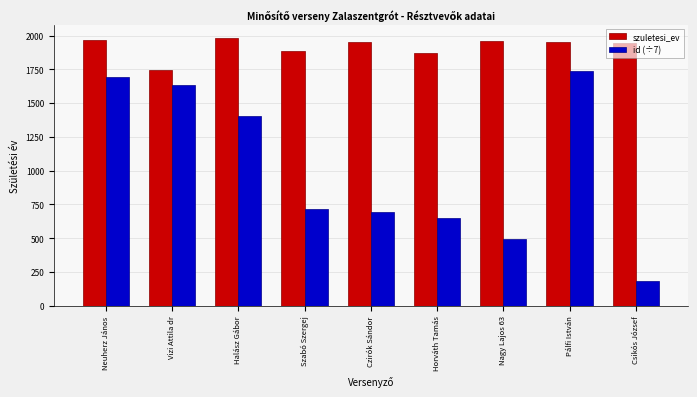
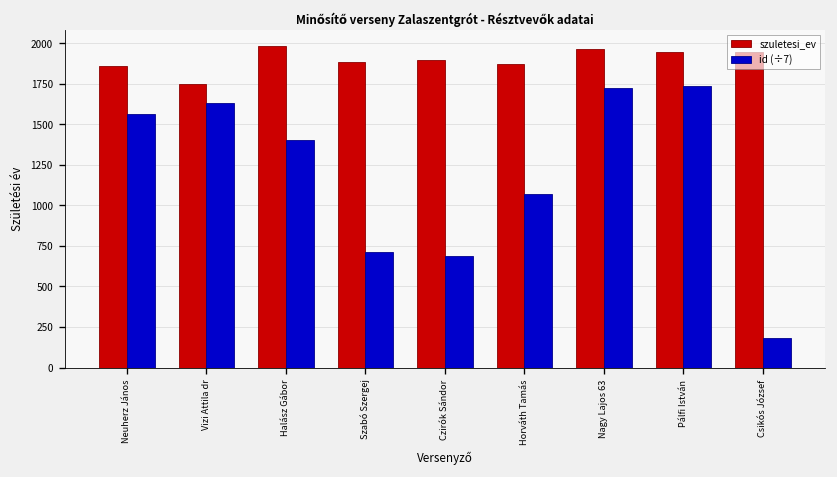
  {
    "szuletesi_ev": {
-     "Neuherz János": 1970,
+     "Neuherz János": 1860,
      "Vizi Attila dr": 1750,
      "Halász Gábor": 1980,
      "Szabó Szergej": 1890,
-     "Czirók Sándor": 1960,
+     "Czirók Sándor": 1900,
      "Horváth Tamás": 1870,
      "Nagy Lajos 63": 1960,
      "Pálfi István": 1950
    },
    "id (÷7)": {
-     "Neuherz János": 1700,
+     "Neuherz János": 1570,
      "Vizi Attila dr": 1630,
      "Halász Gábor": 1400,
      "Szabó Szergej": 720,
      "Czirók Sándor": 690,
-     "Horváth Tamás": 650,
-     "Nagy Lajos 63": 490,
+     "Horváth Tamás": 1070,
+     "Nagy Lajos 63": 1720,
      "Pálfi István": 1740,
      "Csikós József": 180
    }
  }
